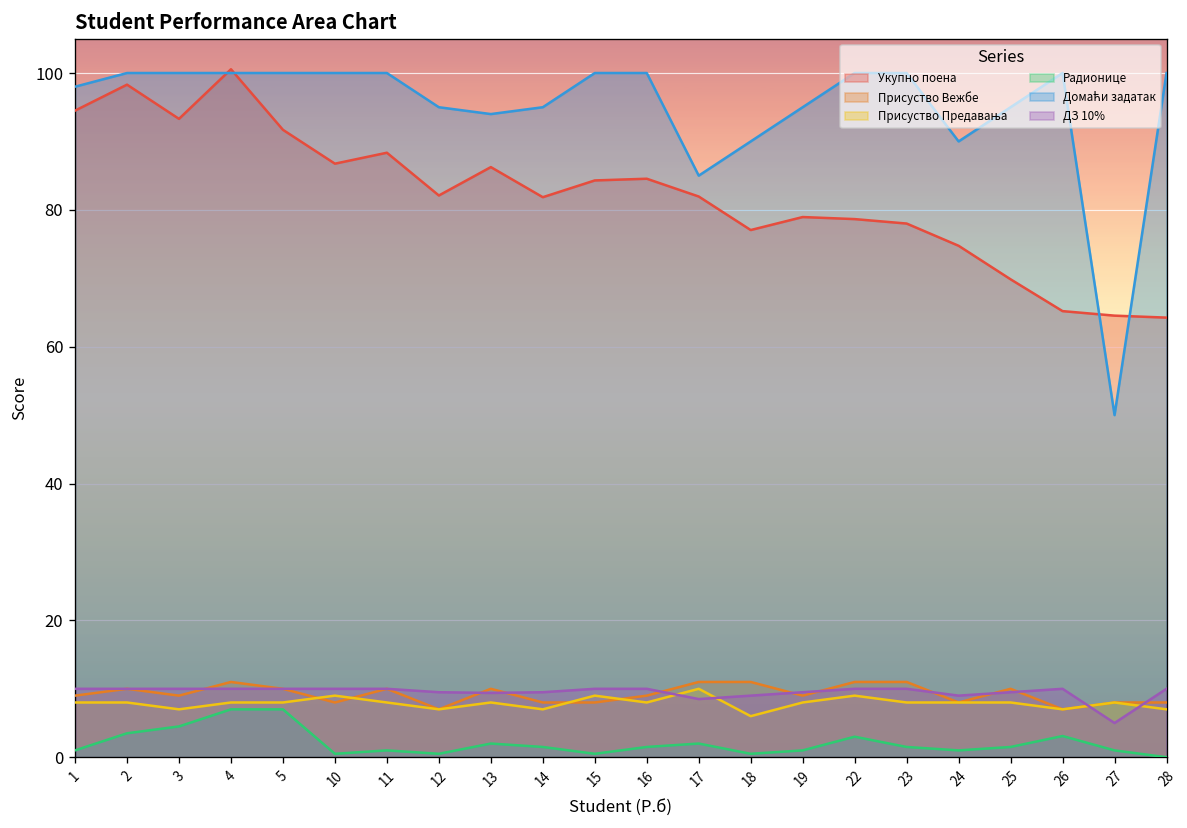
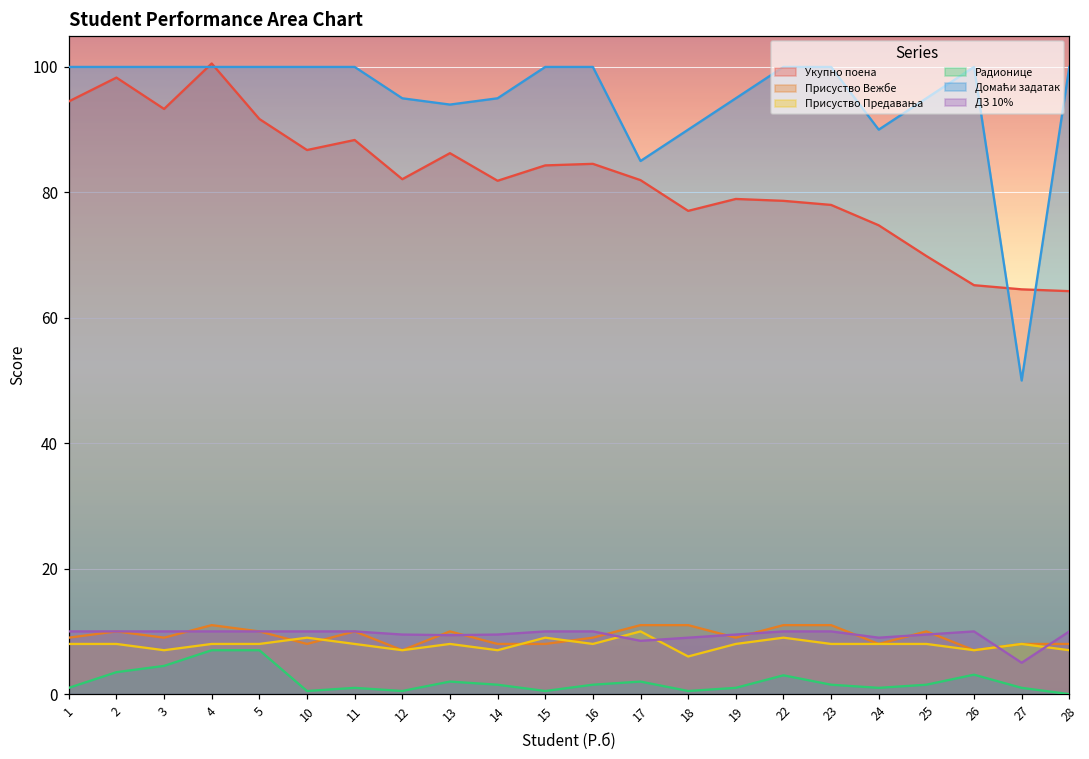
  {
    "Радионице": {
      "1": 1,
      "2": 4,
      "3": 5,
      "4": 7,
      "5": 7,
      "10": 1,
      "11": 1,
      "12": 1,
      "13": 2,
      "14": 2,
      "15": 1,
      "16": 2,
      "17": 2,
      "18": 1,
      "19": 1,
      "22": 3,
      "23": 2,
      "24": 1,
      "25": 2,
      "26": 3,
      "27": 1,
      "28": 0
    },
    "Домаћи задатак": {
-     "1": 98,
+     "1": 100,
      "2": 100,
      "3": 100,
      "4": 100,
      "5": 100,
      "10": 100,
      "11": 100,
      "12": 95,
      "13": 94,
      "14": 95,
      "15": 100,
      "16": 100,
      "17": 85,
      "18": 90,
      "19": 95,
      "24": 90,
      "27": 50,
      "28": 100
    },
    "ДЗ 10%": {
      "1": 10,
      "3": 10,
      "4": 10,
      "10": 10,
      "12": 10,
      "13": 9,
      "14": 10,
      "15": 10,
      "16": 10,
      "17": 9,
      "18": 9,
      "19": 10,
      "22": 10,
      "23": 10,
      "24": 9,
      "25": 10,
      "26": 10,
      "27": 5,
      "28": 10
    }
  }
